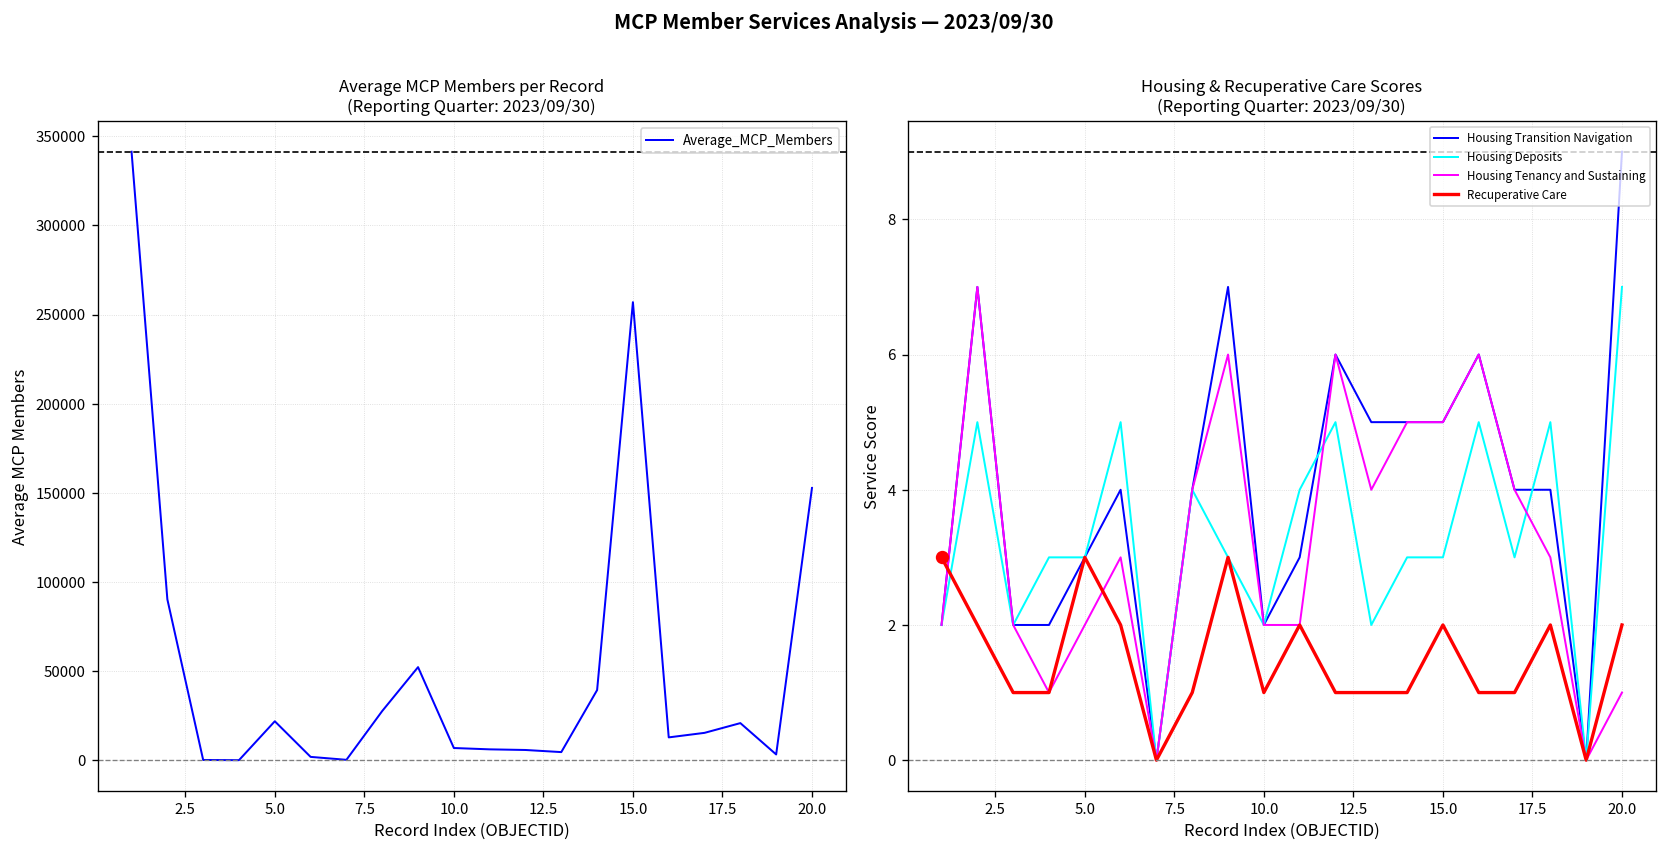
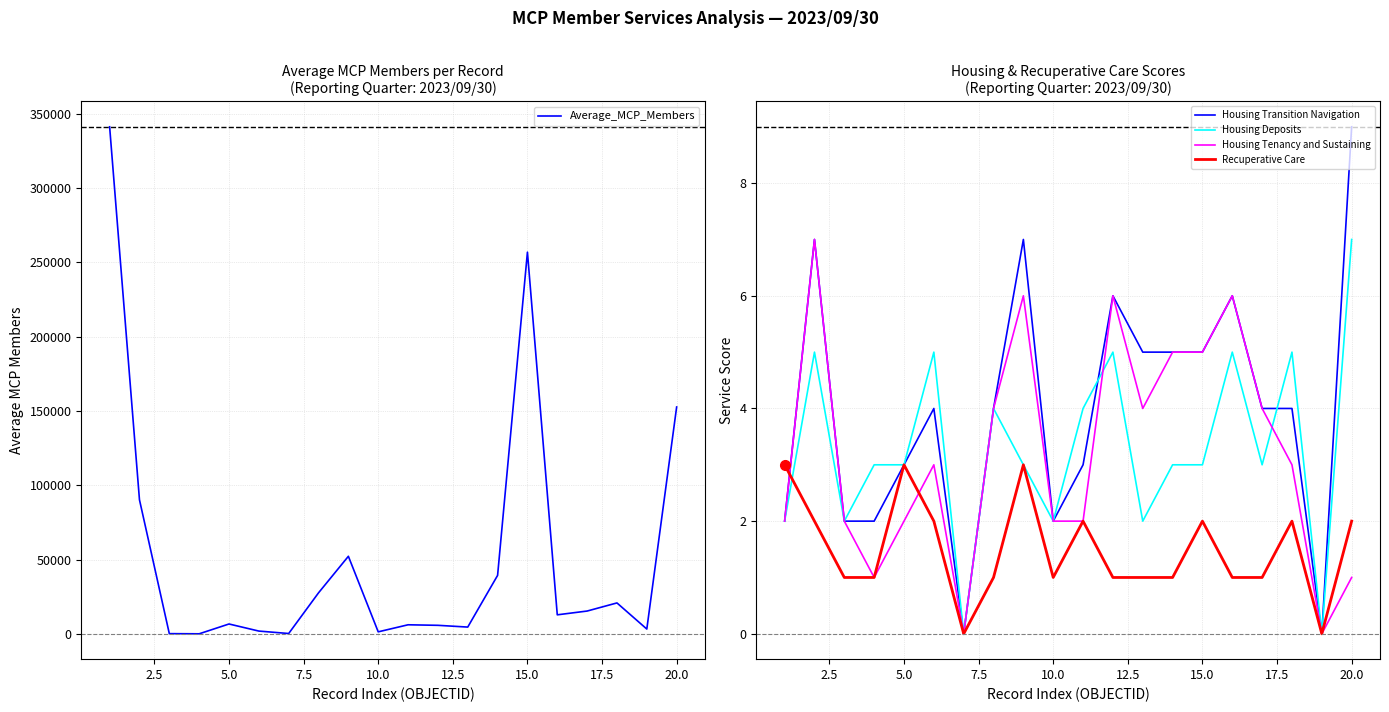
  {
    "Average MCP Members per Record (Reporting Quarter: 2023/09/30)": {
-     "5.0": 22000,
-     "10.0": 7000,
+     "5.0": 7000,
+     "10.0": 1000,
      "15.0": 257000,
      "20.0": 153000
    },
    "Housing & Recuperative Care Scores (Reporting Quarter: 2023/09/30)": {
      "Housing Deposits": {
        "15.0": 3.0,
        "20.0": 7.0
      },
      "Housing Tenancy and Sustaining": {
        "5.0": 2.0,
        "20.0": 1.0
      }
    }
  }
